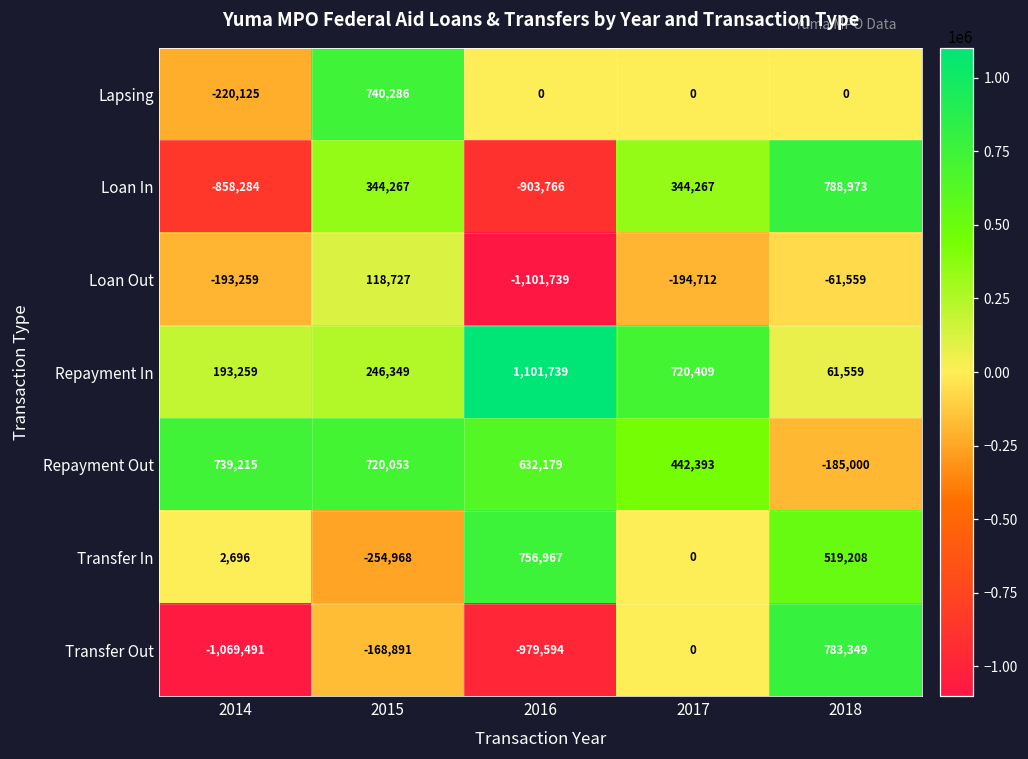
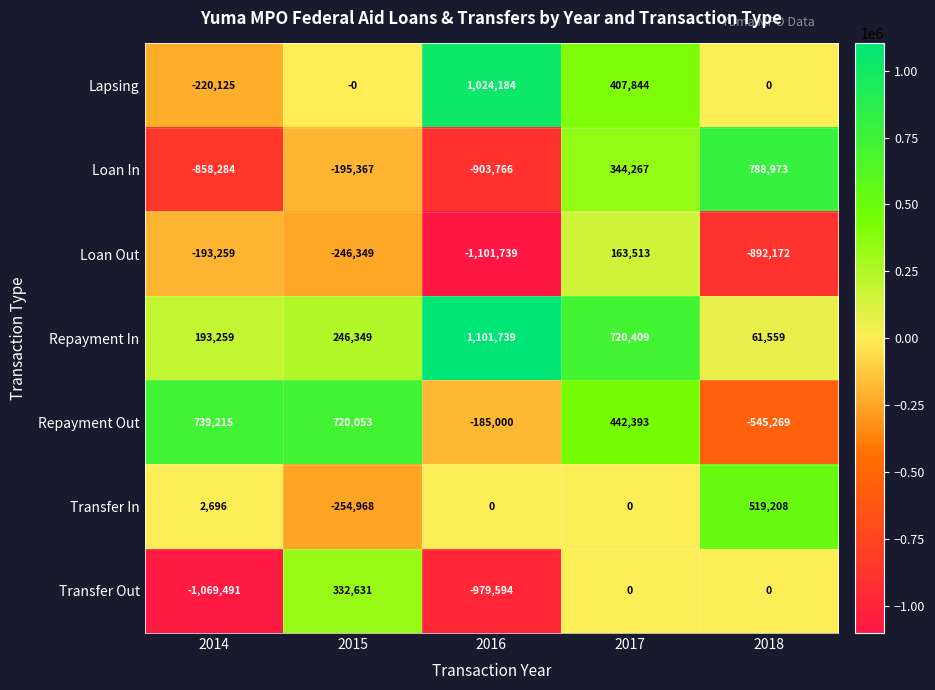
  {
    "Lapsing": {
      "2014": "-220,125",
-     "2015": "740,286",
-     "2016": "0",
-     "2017": "0",
+     "2015": "-0",
+     "2016": "1,024,184",
+     "2017": "407,844",
      "2018": "0"
    },
    "Loan In": {
      "2014": "-858,284",
-     "2015": "344,267",
+     "2015": "-195,367",
      "2016": "-903,766",
      "2017": "344,267",
      "2018": "788,973"
    },
    "Loan Out": {
      "2014": "-193,259",
-     "2015": "118,727",
+     "2015": "-246,349",
      "2016": "-1,101,739",
-     "2017": "-194,712",
-     "2018": "-61,559"
+     "2017": "163,513",
+     "2018": "-892,172"
    },
    "Repayment In": {
      "2014": "193,259",
      "2015": "246,349",
      "2016": "1,101,739",
      "2017": "720,409",
      "2018": "61,559"
    },
    "Repayment Out": {
      "2014": "739,215",
      "2015": "720,053",
-     "2016": "632,179",
+     "2016": "-185,000",
      "2017": "442,393",
-     "2018": "-185,000"
+     "2018": "-545,269"
    },
    "Transfer In": {
      "2014": "2,696",
      "2015": "-254,968",
-     "2016": "756,967",
+     "2016": "0",
      "2017": "0",
      "2018": "519,208"
    },
    "Transfer Out": {
      "2014": "-1,069,491",
-     "2015": "-168,891",
+     "2015": "332,631",
      "2016": "-979,594",
      "2017": "0",
-     "2018": "783,349"
+     "2018": "0"
    }
  }
